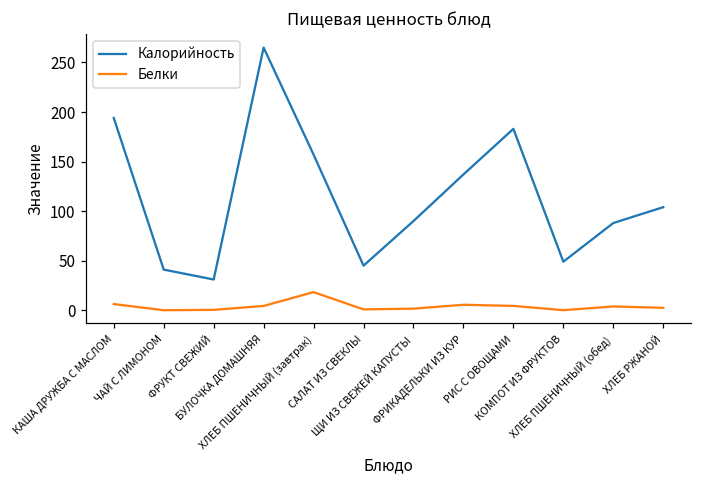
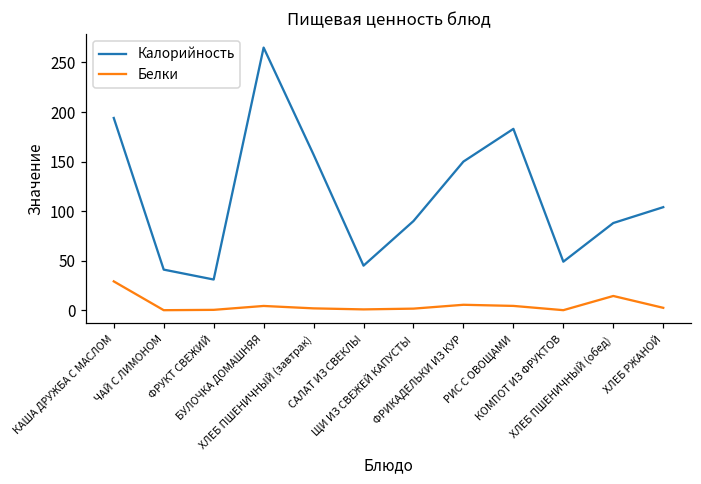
  {
    "Калорийность": {
      "КАША ДРУЖБА С МАСЛОМ": 190,
      "ЧАЙ С ЛИМОНОМ": 40,
      "ФРУКТ СВЕЖИЙ": 30,
      "БУЛОЧКА ДОМАШНЯЯ": 270,
      "ХЛЕБ ПШЕНИЧНЫЙ (завтрак)": 160,
      "САЛАТ ИЗ СВЕКЛЫ": 50,
      "ЩИ ИЗ СВЕЖЕЙ КАПУСТЫ": 90,
-     "ФРИКАДЕЛЬКИ ИЗ КУР": 140,
+     "ФРИКАДЕЛЬКИ ИЗ КУР": 150,
      "РИС С ОВОЩАМИ": 180,
      "КОМПОТ ИЗ ФРУКТОВ": 50,
      "ХЛЕБ ПШЕНИЧНЫЙ (обед)": 90,
      "ХЛЕБ РЖАНОЙ": 100
    },
    "Белки": {
-     "КАША ДРУЖБА С МАСЛОМ": 10,
+     "КАША ДРУЖБА С МАСЛОМ": 30,
      "ЧАЙ С ЛИМОНОМ": 0,
      "ФРУКТ СВЕЖИЙ": 0,
      "БУЛОЧКА ДОМАШНЯЯ": 0,
-     "ХЛЕБ ПШЕНИЧНЫЙ (завтрак)": 20,
+     "ХЛЕБ ПШЕНИЧНЫЙ (завтрак)": 0,
      "САЛАТ ИЗ СВЕКЛЫ": 0,
      "ЩИ ИЗ СВЕЖЕЙ КАПУСТЫ": 0,
      "ФРИКАДЕЛЬКИ ИЗ КУР": 10,
      "РИС С ОВОЩАМИ": 0,
      "КОМПОТ ИЗ ФРУКТОВ": 0,
-     "ХЛЕБ ПШЕНИЧНЫЙ (обед)": 0,
+     "ХЛЕБ ПШЕНИЧНЫЙ (обед)": 10,
      "ХЛЕБ РЖАНОЙ": 0
    }
  }
